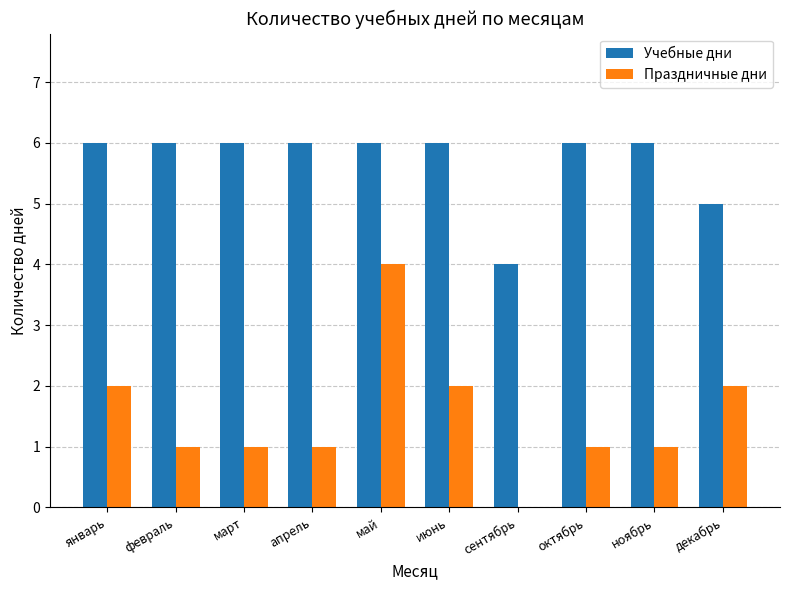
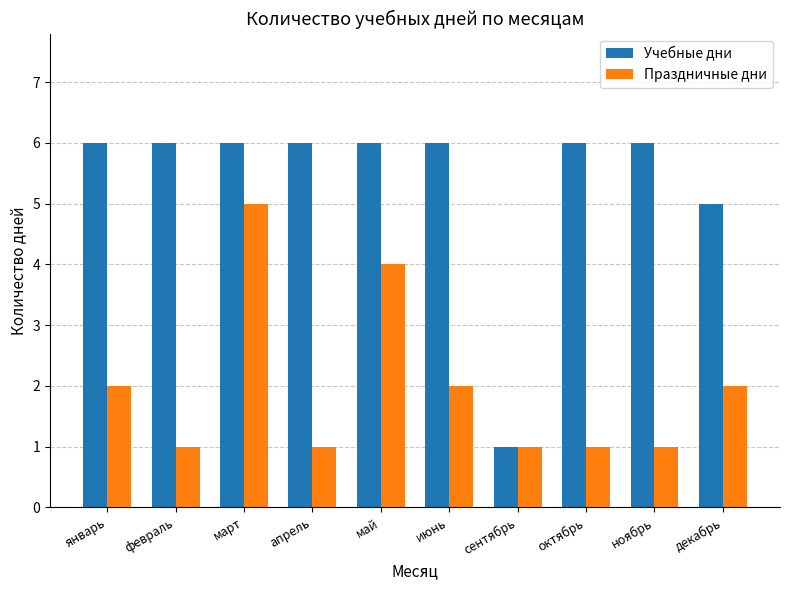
  {
    "Учебные дни": {
      "январь": 6,
      "февраль": 6,
      "март": 6,
      "апрель": 6,
      "май": 6,
      "июнь": 6,
-     "сентябрь": 4,
+     "сентябрь": 1,
      "октябрь": 6,
      "ноябрь": 6,
      "декабрь": 5
    },
    "Праздничные дни": {
      "январь": 2,
      "февраль": 1,
-     "март": 1,
+     "март": 5,
      "апрель": 1,
      "май": 4,
      "июнь": 2,
-     "сентябрь": 0,
+     "сентябрь": 1,
      "октябрь": 1,
      "ноябрь": 1,
      "декабрь": 2
    }
  }
